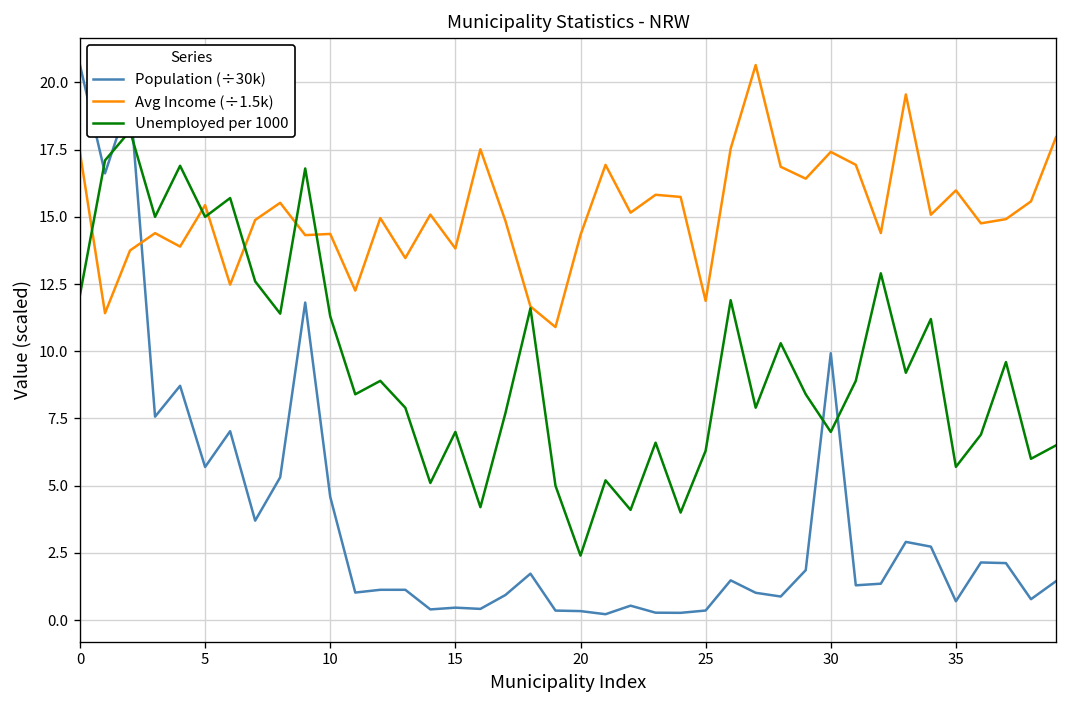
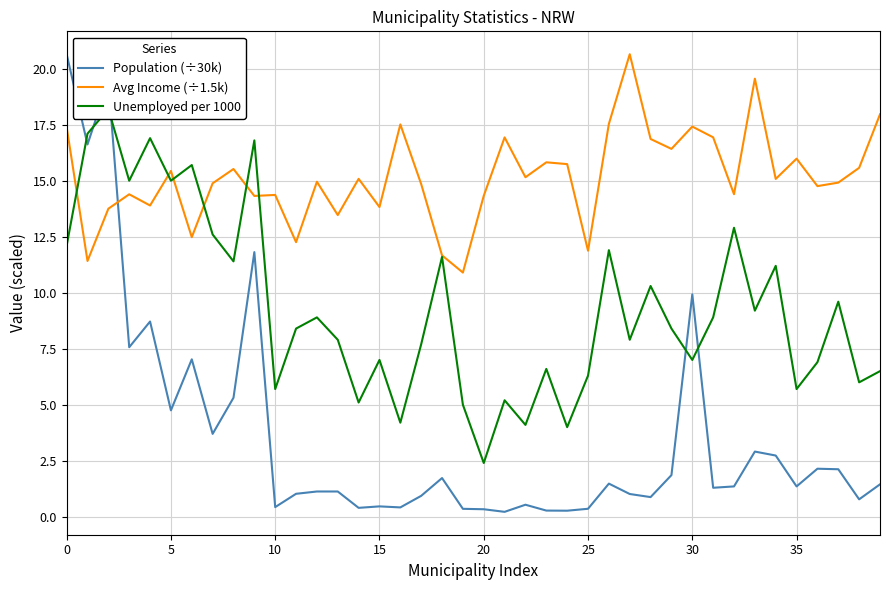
  {
    "Population (÷30k)": {
      "0": 20.6,
-     "5": 5.7,
-     "10": 4.6,
+     "5": 4.8,
+     "10": 0.4,
      "15": 0.5,
      "20": 0.3,
      "25": 0.4,
      "30": 9.9,
-     "35": 0.7
+     "35": 1.4
    },
    "Avg Income (÷1.5k)": {
      "0": 17.4,
      "5": 15.4,
      "10": 14.4,
      "15": 13.8,
      "20": 14.3,
      "25": 11.9,
      "30": 17.4,
      "35": 16.0
    },
    "Unemployed per 1000": {
      "0": 12.1,
      "5": 15.0,
-     "10": 11.3,
+     "10": 5.7,
      "15": 7.0,
      "20": 2.4,
      "25": 6.3,
      "30": 7.0,
      "35": 5.7
    }
  }
